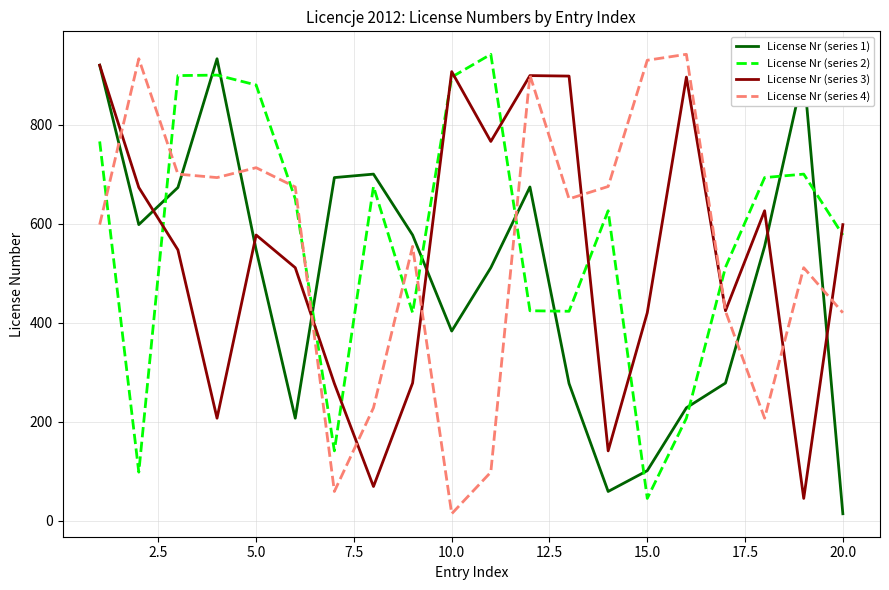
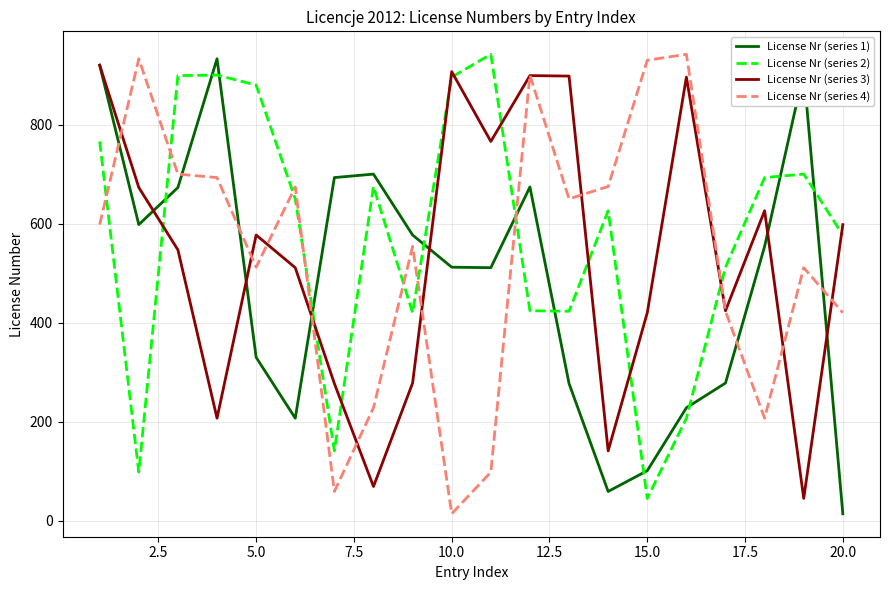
  {
    "License Nr (series 1)": {
-     "5.0": 550,
-     "10.0": 380,
+     "5.0": 330,
+     "10.0": 510,
      "15.0": 100,
      "20.0": 10
    },
    "License Nr (series 2)": {
      "5.0": 880,
      "10.0": 900,
      "15.0": 50,
      "20.0": 580
    },
    "License Nr (series 3)": {
      "5.0": 580,
      "10.0": 910,
      "15.0": 420,
      "20.0": 600
    },
    "License Nr (series 4)": {
-     "5.0": 710,
+     "5.0": 510,
      "10.0": 10,
      "15.0": 930,
      "20.0": 420
    }
  }
